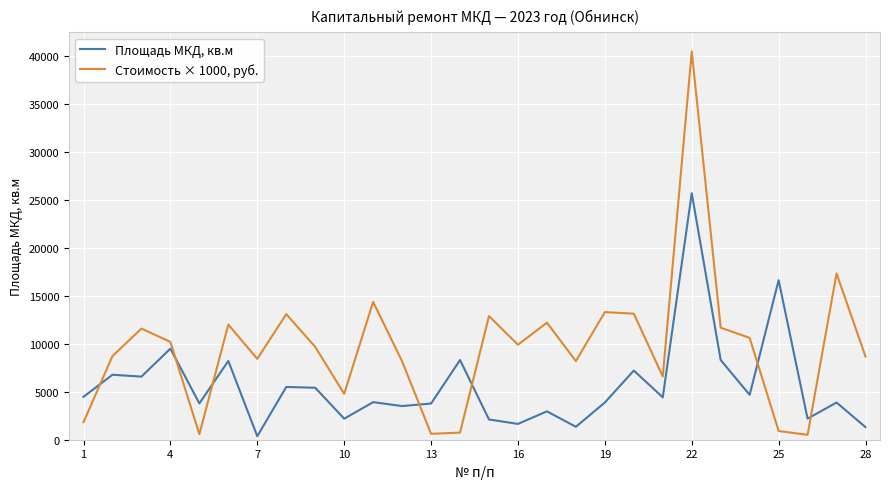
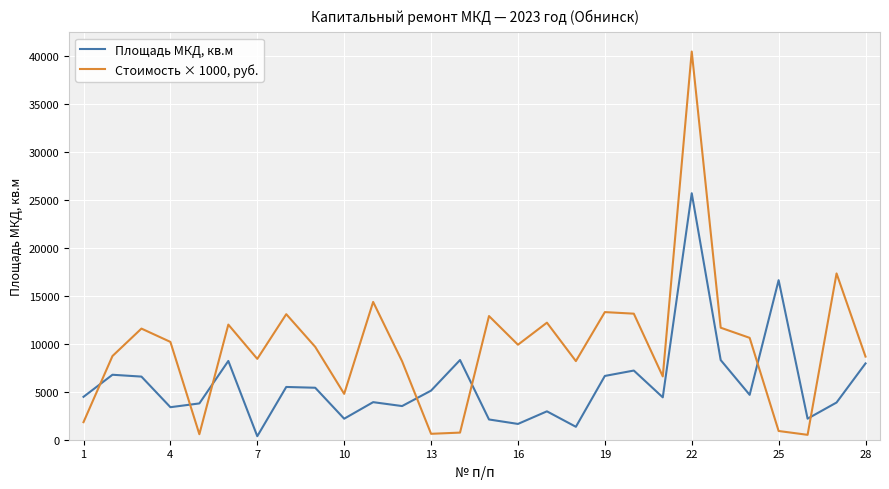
  {
    "Площадь МКД, кв.м": {
      "1": 4000,
-     "4": 9000,
+     "4": 3000,
      "7": 0,
      "10": 2000,
-     "13": 4000,
+     "13": 5000,
      "16": 2000,
-     "19": 4000,
+     "19": 7000,
      "22": 26000,
      "25": 17000,
-     "28": 1000
+     "28": 8000
    },
    "Стоимость × 1000, руб.": {
      "1": 2000,
      "4": 10000,
      "7": 8000,
      "10": 5000,
      "13": 1000,
      "16": 10000,
      "19": 13000,
      "22": 40000,
      "25": 1000,
      "28": 9000
    }
  }
